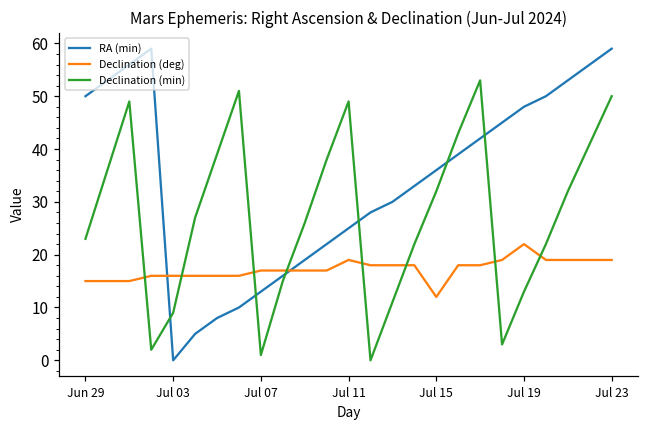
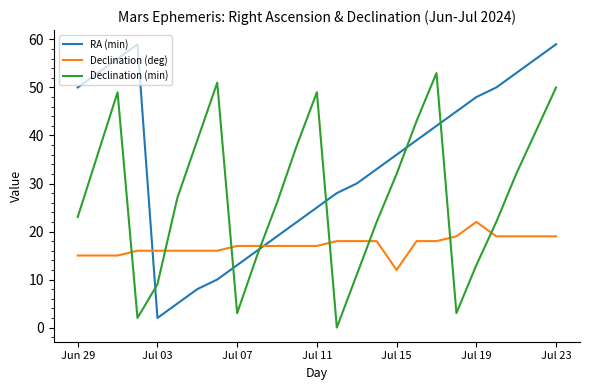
  {
    "RA (min)": {
      "Jun 29": 50,
-     "Jul 03": 0,
+     "Jul 03": 2,
      "Jul 07": 13,
      "Jul 11": 25,
      "Jul 15": 36,
      "Jul 19": 48,
      "Jul 23": 59
    },
    "Declination (deg)": {
      "Jun 29": 15,
      "Jul 03": 16,
      "Jul 07": 17,
-     "Jul 11": 19,
+     "Jul 11": 17,
      "Jul 15": 12,
      "Jul 19": 22,
      "Jul 23": 19
    },
    "Declination (min)": {
      "Jun 29": 23,
      "Jul 03": 9,
-     "Jul 07": 1,
+     "Jul 07": 3,
      "Jul 11": 49,
      "Jul 15": 32,
      "Jul 19": 13,
      "Jul 23": 50
    }
  }
